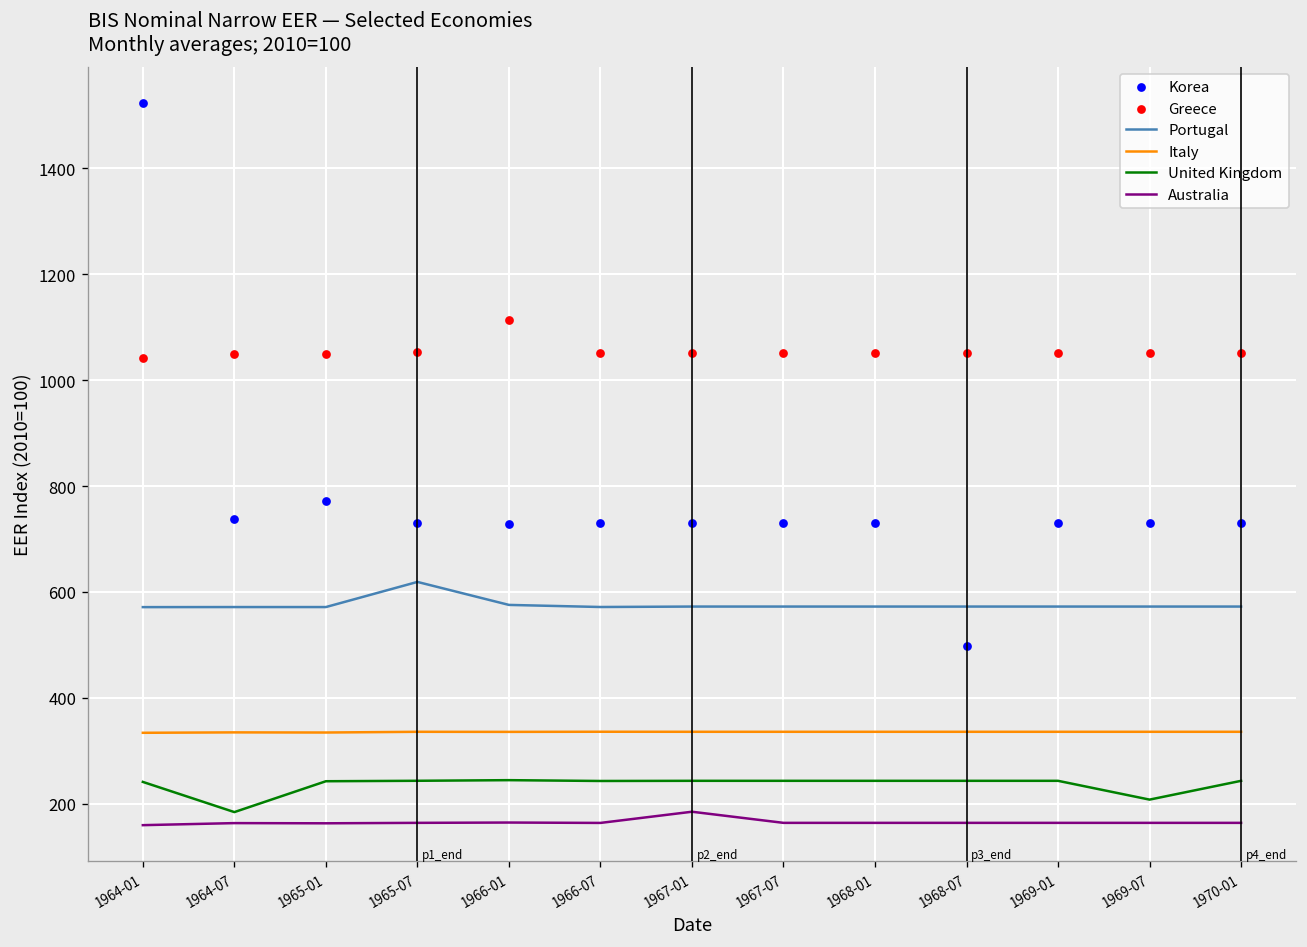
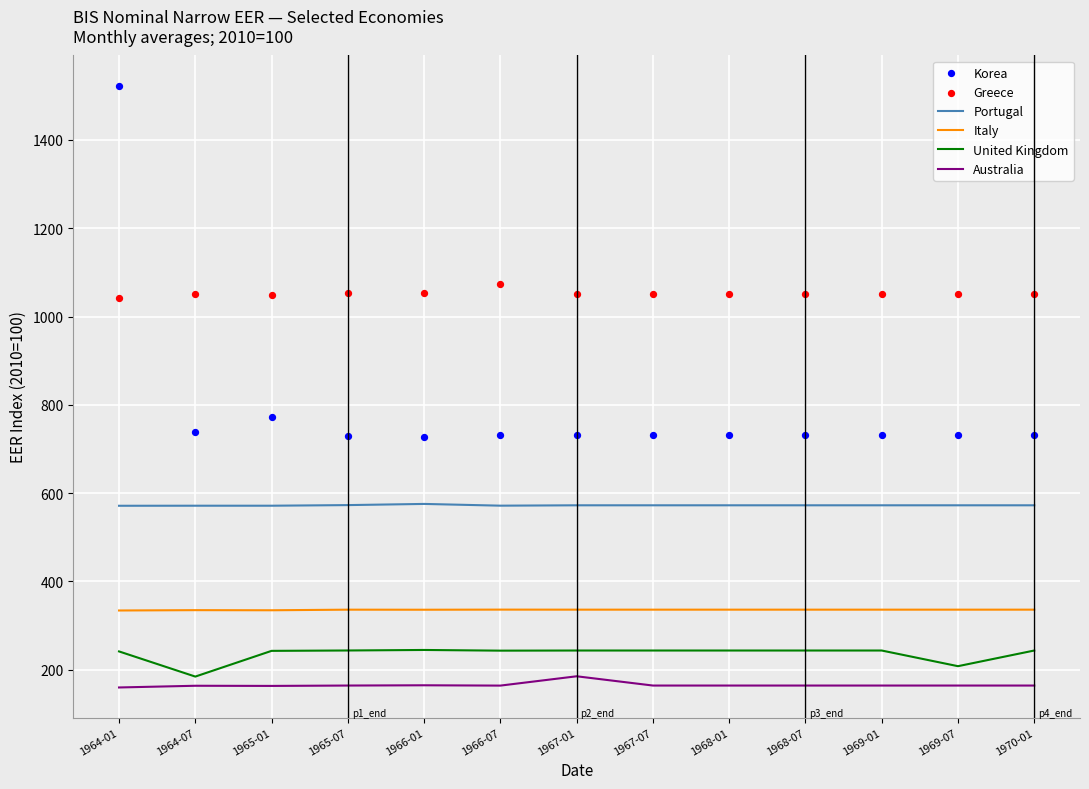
  {
    "Portugal": {
      "1964-01": 570,
      "1964-07": 570,
      "1965-01": 570,
-     "1965-07": 620,
+     "1965-07": 570,
      "1966-01": 580,
      "1966-07": 570,
      "1967-01": 570,
      "1967-07": 570,
      "1968-01": 570,
      "1968-07": 570,
      "1969-01": 570,
      "1969-07": 570,
      "1970-01": 570
    },
    "Korea": {
-     "1968-07": 500
+     "1968-07": 730
    },
    "Italy": {
      "1964-01": 330,
      "1964-07": 330,
      "1965-01": 330,
      "1965-07": 340,
      "1966-01": 340,
      "1966-07": 340,
      "1967-01": 340,
      "1967-07": 340,
      "1968-01": 340,
      "1968-07": 340,
      "1969-01": 340,
      "1969-07": 340,
      "1970-01": 340
    },
    "Greece": {
-     "1966-01": 1110,
-     "1966-07": 1050
+     "1966-01": 1050,
+     "1966-07": 1070
    },
    "United Kingdom": {
      "1964-01": 240,
      "1964-07": 180,
      "1965-01": 240,
      "1965-07": 240,
      "1966-01": 240,
      "1966-07": 240,
      "1967-01": 240,
      "1967-07": 240,
      "1968-01": 240,
      "1968-07": 240,
      "1969-01": 240,
      "1969-07": 210,
      "1970-01": 240
    },
    "Australia": {
      "1964-01": 160,
      "1964-07": 160,
      "1965-01": 160,
      "1965-07": 160,
      "1966-01": 160,
      "1966-07": 160,
      "1967-01": 190,
      "1967-07": 160,
      "1968-01": 160,
      "1968-07": 160,
      "1969-01": 160,
      "1969-07": 160,
      "1970-01": 160
    }
  }
